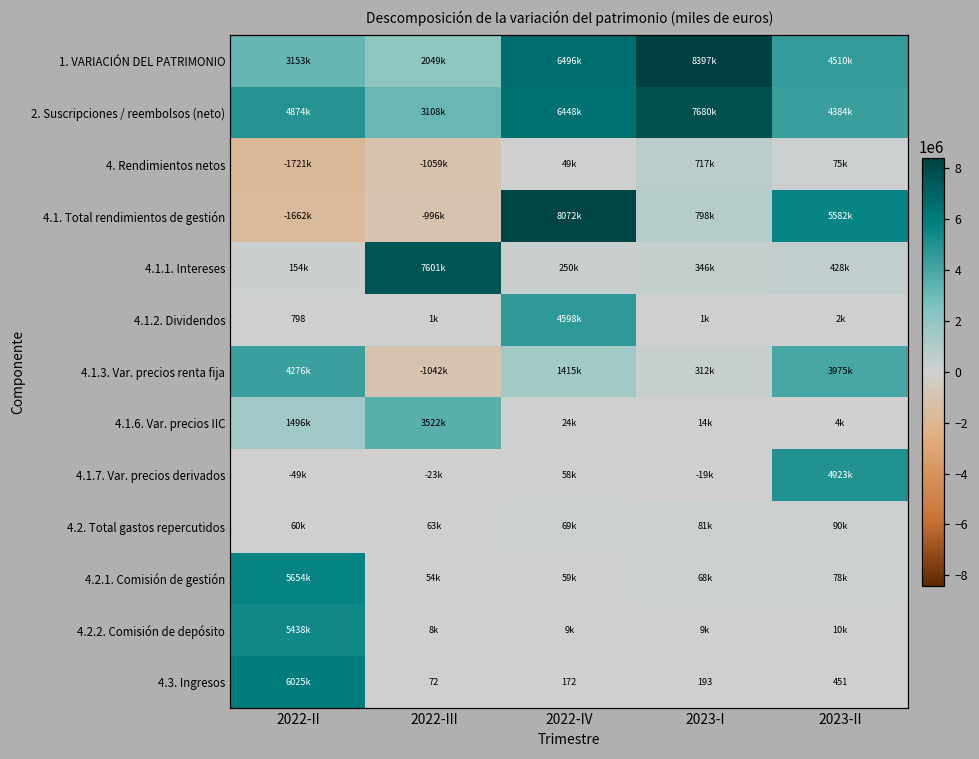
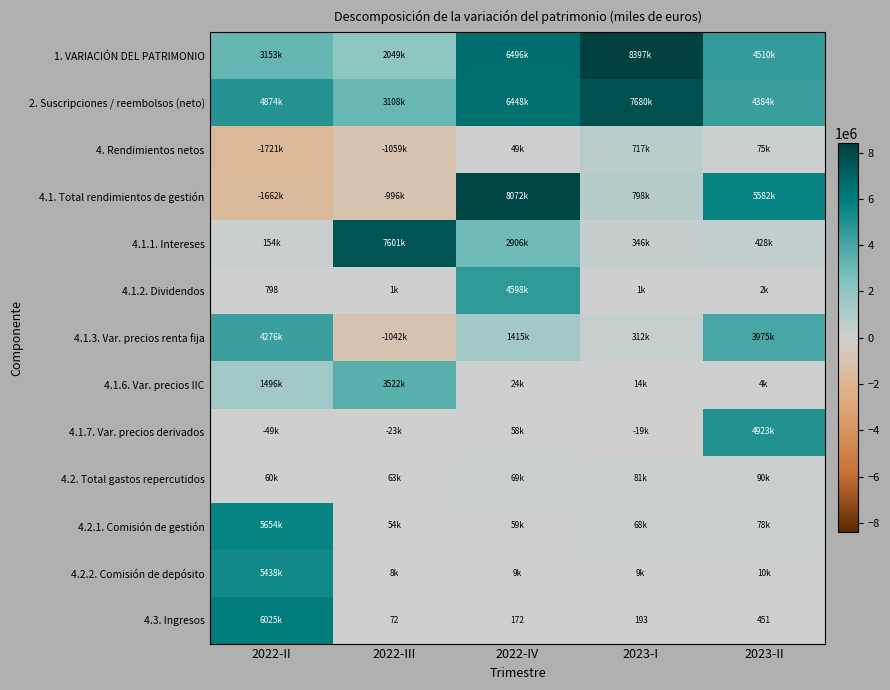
  {
    "1. VARIACIÓN DEL PATRIMONIO": {
      "2022-II": "3153k",
      "2022-III": "2049k",
      "2022-IV": "6496k",
      "2023-I": "8397k",
      "2023-II": "4510k"
    },
    "2. Suscripciones / reembolsos (neto)": {
      "2022-II": "4874k",
      "2022-III": "3108k",
      "2022-IV": "6448k",
      "2023-I": "7680k",
      "2023-II": "4384k"
    },
    "4. Rendimientos netos": {
      "2022-II": "-1721k",
      "2022-III": "-1059k",
      "2022-IV": "49k",
      "2023-I": "717k",
      "2023-II": "75k"
    },
    "4.1. Total rendimientos de gestión": {
      "2022-II": "-1662k",
      "2022-III": "-996k",
      "2022-IV": "8072k",
      "2023-I": "798k",
      "2023-II": "5582k"
    },
    "4.1.1. Intereses": {
      "2022-II": "154k",
      "2022-III": "7601k",
-     "2022-IV": "250k",
+     "2022-IV": "2906k",
      "2023-I": "346k",
      "2023-II": "428k"
    },
    "4.1.2. Dividendos": {
      "2022-II": "798",
      "2022-III": "1k",
      "2022-IV": "4598k",
      "2023-I": "1k",
      "2023-II": "2k"
    },
    "4.1.3. Var. precios renta fija": {
      "2022-II": "4276k",
      "2022-III": "-1042k",
      "2022-IV": "1415k",
      "2023-I": "312k",
      "2023-II": "3975k"
    },
    "4.1.6. Var. precios IIC": {
      "2022-II": "1496k",
      "2022-III": "3522k",
      "2022-IV": "24k",
      "2023-I": "14k",
      "2023-II": "4k"
    },
    "4.1.7. Var. precios derivados": {
      "2022-II": "-49k",
      "2022-III": "-23k",
      "2022-IV": "58k",
      "2023-I": "-19k",
      "2023-II": "4923k"
    },
    "4.2. Total gastos repercutidos": {
      "2022-II": "60k",
      "2022-III": "63k",
      "2022-IV": "69k",
      "2023-I": "81k",
      "2023-II": "90k"
    },
    "4.2.1. Comisión de gestión": {
      "2022-II": "5654k",
      "2022-III": "54k",
      "2022-IV": "59k",
      "2023-I": "68k",
      "2023-II": "78k"
    },
    "4.2.2. Comisión de depósito": {
      "2022-II": "5438k",
      "2022-III": "8k",
      "2022-IV": "9k",
      "2023-I": "9k",
      "2023-II": "10k"
    },
    "4.3. Ingresos": {
      "2022-II": "6025k",
      "2022-III": "72",
      "2022-IV": "172",
      "2023-I": "193",
      "2023-II": "451"
    }
  }
